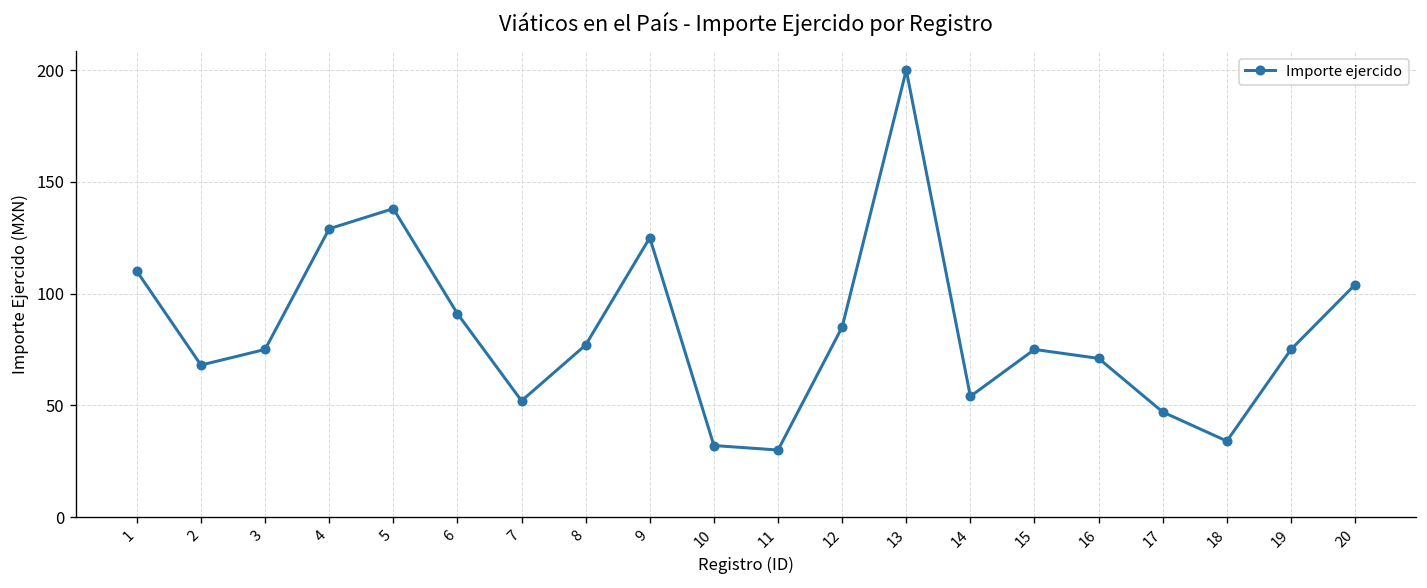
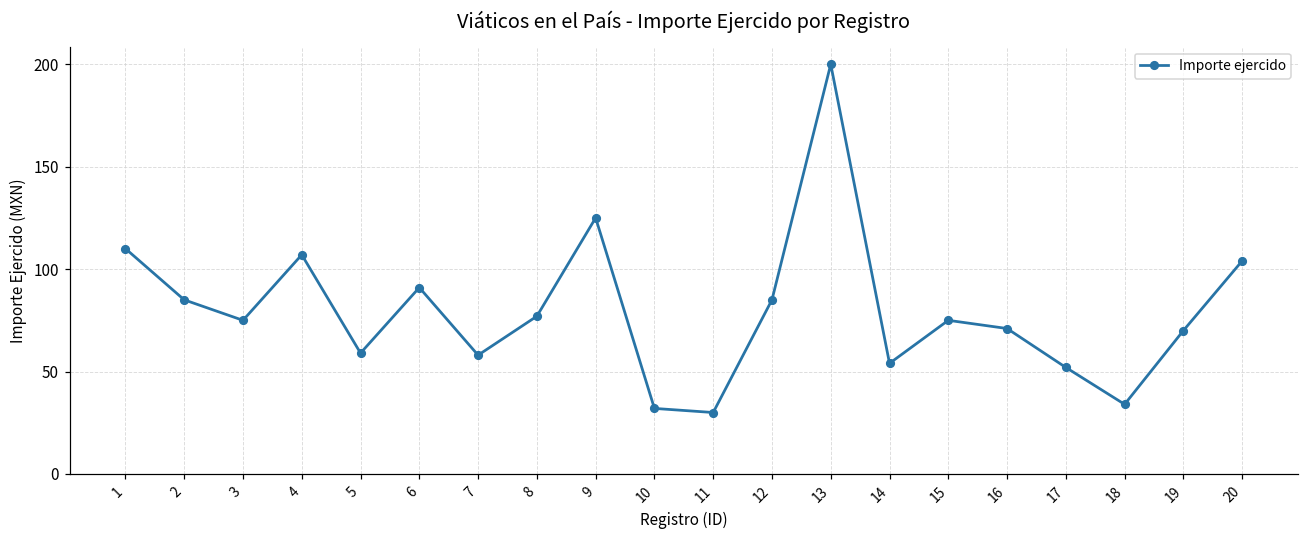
  {
    "1": 110,
-   "2": 68,
+   "2": 85,
    "3": 75,
-   "4": 129,
-   "5": 138,
+   "4": 107,
+   "5": 59,
    "6": 91,
-   "7": 52,
+   "7": 58,
    "8": 77,
    "9": 125,
    "10": 32,
    "11": 30,
    "12": 85,
    "13": 200,
    "14": 54,
    "15": 75,
    "16": 71,
-   "17": 47,
+   "17": 52,
    "18": 34,
-   "19": 75,
+   "19": 70,
    "20": 104
  }
